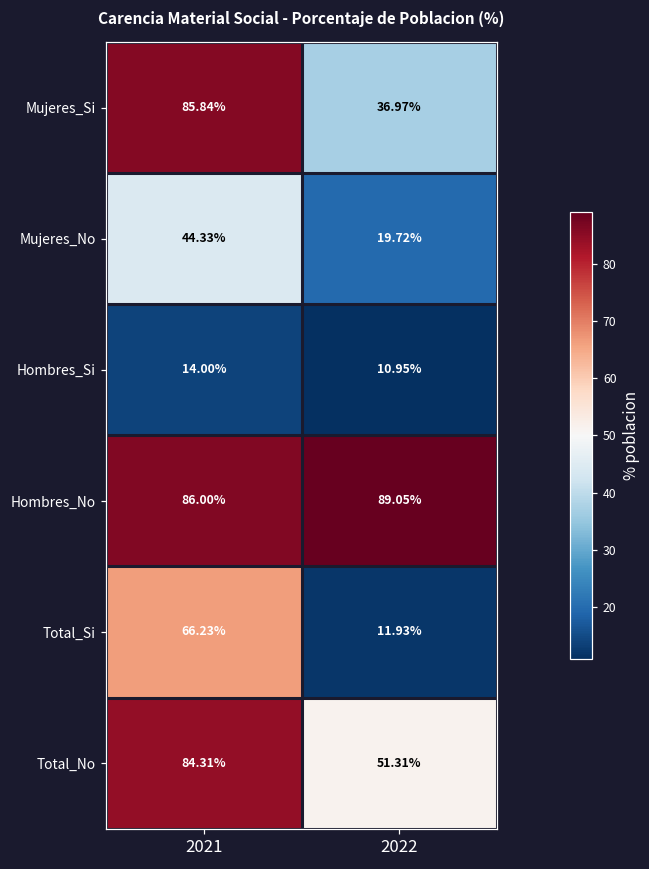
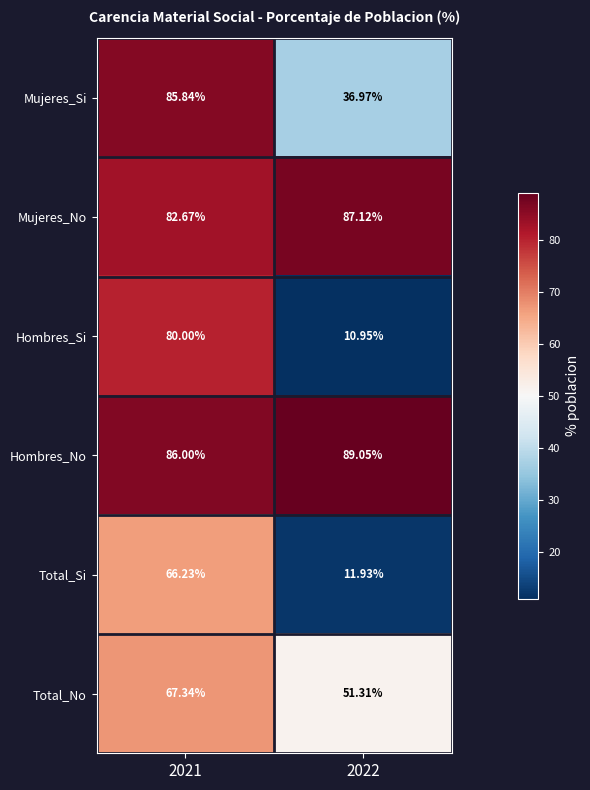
  {
    "Mujeres_Si": {
      "2021": "85.84%",
      "2022": "36.97%"
    },
    "Mujeres_No": {
-     "2021": "44.33%",
-     "2022": "19.72%"
+     "2021": "82.67%",
+     "2022": "87.12%"
    },
    "Hombres_Si": {
-     "2021": "14.00%",
+     "2021": "80.00%",
      "2022": "10.95%"
    },
    "Hombres_No": {
      "2021": "86.00%",
      "2022": "89.05%"
    },
    "Total_Si": {
      "2021": "66.23%",
      "2022": "11.93%"
    },
    "Total_No": {
-     "2021": "84.31%",
+     "2021": "67.34%",
      "2022": "51.31%"
    }
  }
